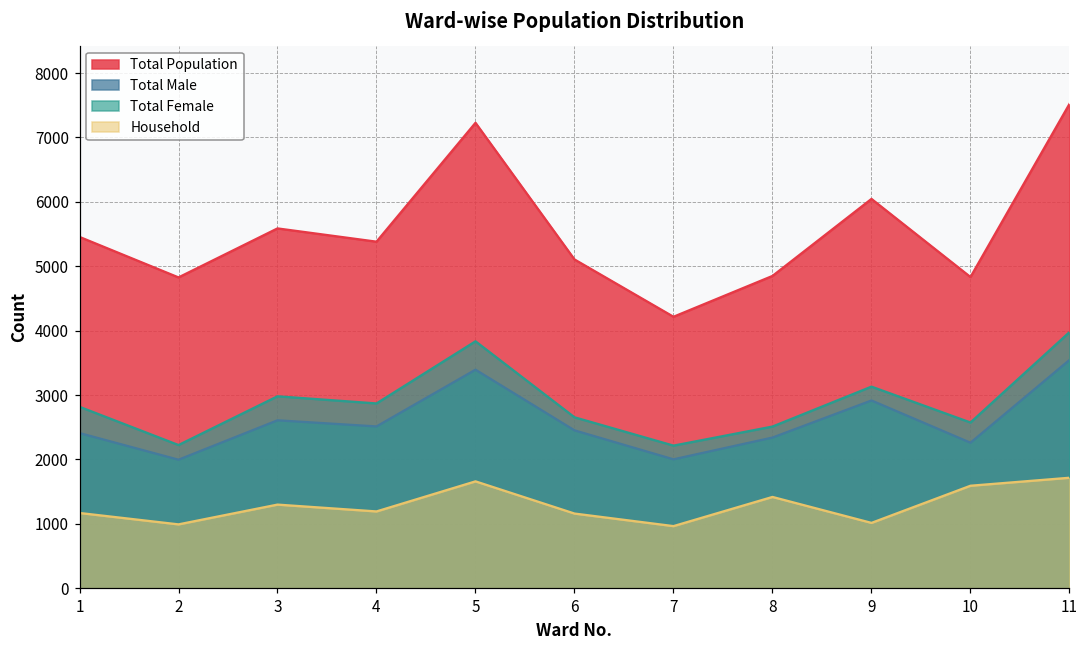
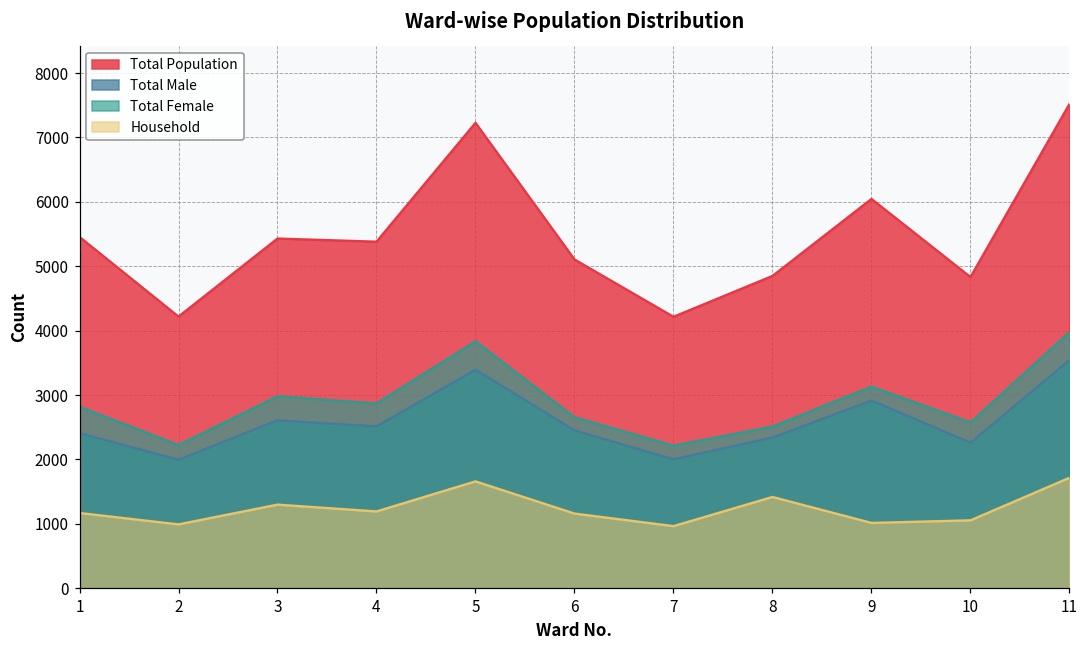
  {
    "Total Population": {
      "1": 5500,
-     "2": 4800,
-     "3": 5600,
+     "2": 4200,
+     "3": 5400,
      "4": 5400,
      "5": 7200,
      "6": 5100,
      "7": 4200,
      "8": 4800,
      "9": 6000,
      "10": 4800,
      "11": 7500
    },
    "Household": {
      "1": 1200,
      "2": 1000,
      "3": 1300,
      "4": 1200,
      "5": 1700,
      "6": 1200,
      "7": 1000,
      "8": 1400,
      "9": 1000,
-     "10": 1600,
+     "10": 1100,
      "11": 1700
    }
  }
